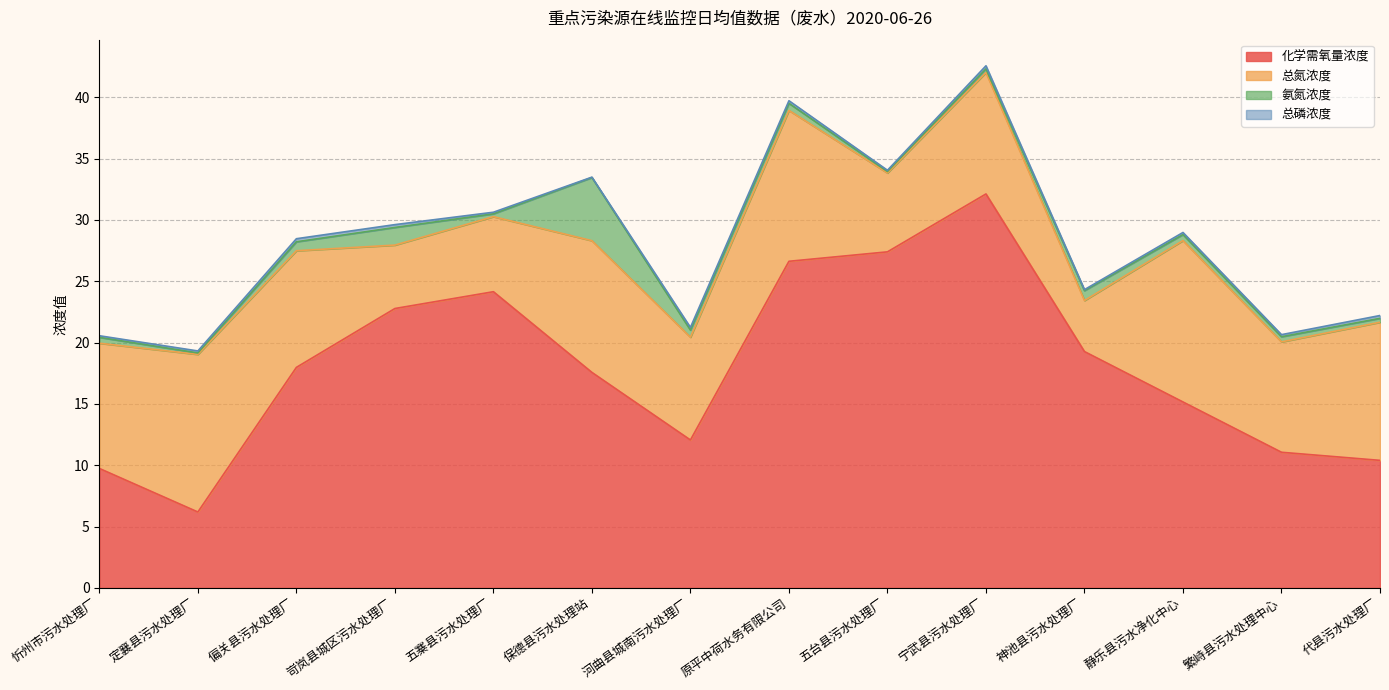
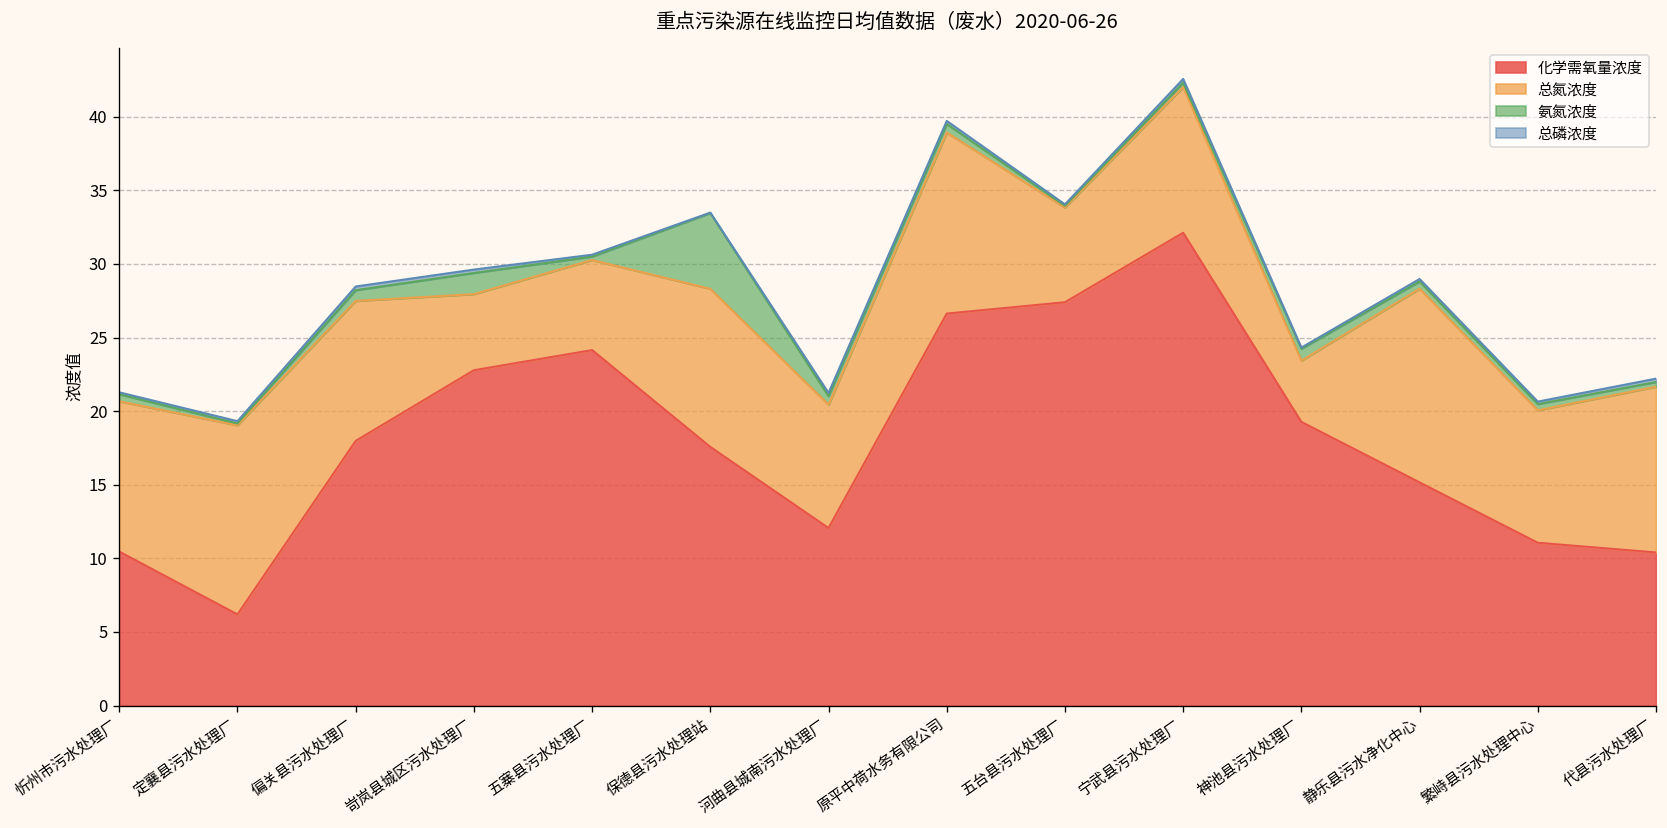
  {
    "化学需氧量浓度": {
-     "忻州市污水处理厂": 9.7,
+     "忻州市污水处理厂": 10.5,
      "定襄县污水处理厂": 6.2,
      "偏关县污水处理厂": 18.0,
      "岢岚县城区污水处理厂": 22.8,
      "五寨县污水处理厂": 24.2,
      "保德县污水处理站": 17.6,
      "河曲县城南污水处理厂": 12.1,
      "原平中荷水务有限公司": 26.6,
      "五台县污水处理厂": 27.4,
      "宁武县污水处理厂": 32.1,
      "神池县污水处理厂": 19.3,
      "静乐县污水净化中心": 15.2,
      "繁峙县污水处理中心": 11.1,
      "代县污水处理厂": 10.4
    },
    "总氮浓度": {
      "忻州市污水处理厂": 10.2,
      "偏关县污水处理厂": 9.5,
      "岢岚县城区污水处理厂": 5.2,
      "五寨县污水处理厂": 6.1,
      "保德县污水处理站": 10.7,
      "河曲县城南污水处理厂": 8.4,
      "原平中荷水务有限公司": 12.3,
      "宁武县污水处理厂": 9.9,
      "神池县污水处理厂": 4.2,
      "静乐县污水净化中心": 13.2,
      "繁峙县污水处理中心": 9.0,
      "代县污水处理厂": 11.3
    },
    "氨氮浓度": {
      "偏关县污水处理厂": 0.7,
      "岢岚县城区污水处理厂": 1.4,
      "河曲县城南污水处理厂": 0.6,
      "原平中荷水务有限公司": 0.6,
      "宁武县污水处理厂": 0.3,
      "代县污水处理厂": 0.3
    },
    "总磷浓度": {
      "偏关县污水处理厂": 0.3,
      "岢岚县城区污水处理厂": 0.2,
      "河曲县城南污水处理厂": 0.2,
      "原平中荷水务有限公司": 0.2,
      "宁武县污水处理厂": 0.3,
      "代县污水处理厂": 0.2
    }
  }
